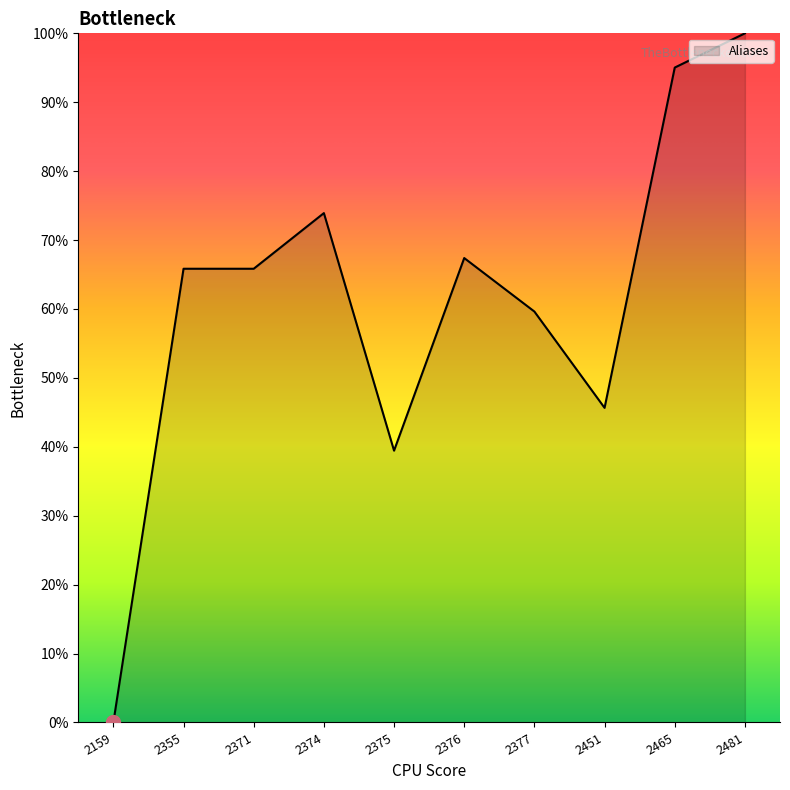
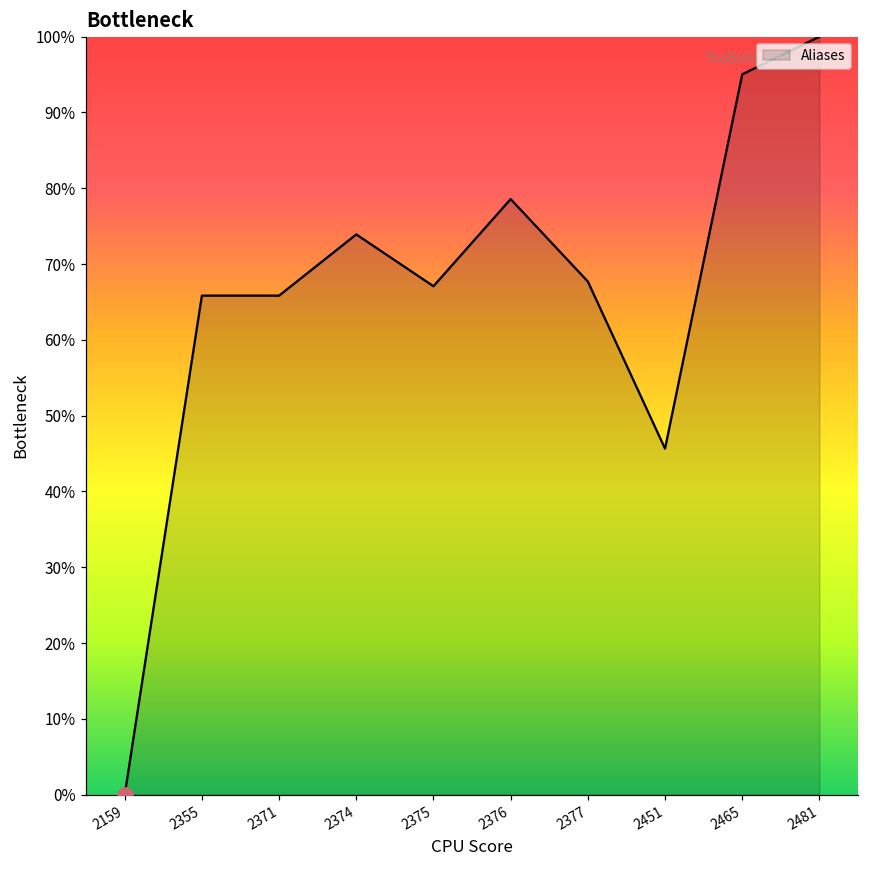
  {
    "Aliases": {
      "2355": "66%",
      "2371": "66%",
      "2374": "74%",
-     "2375": "39%",
-     "2376": "67%",
-     "2377": "60%",
+     "2375": "67%",
+     "2376": "79%",
+     "2377": "68%",
      "2451": "46%",
      "2465": "95%",
      "2481": "100%"
    }
  }
